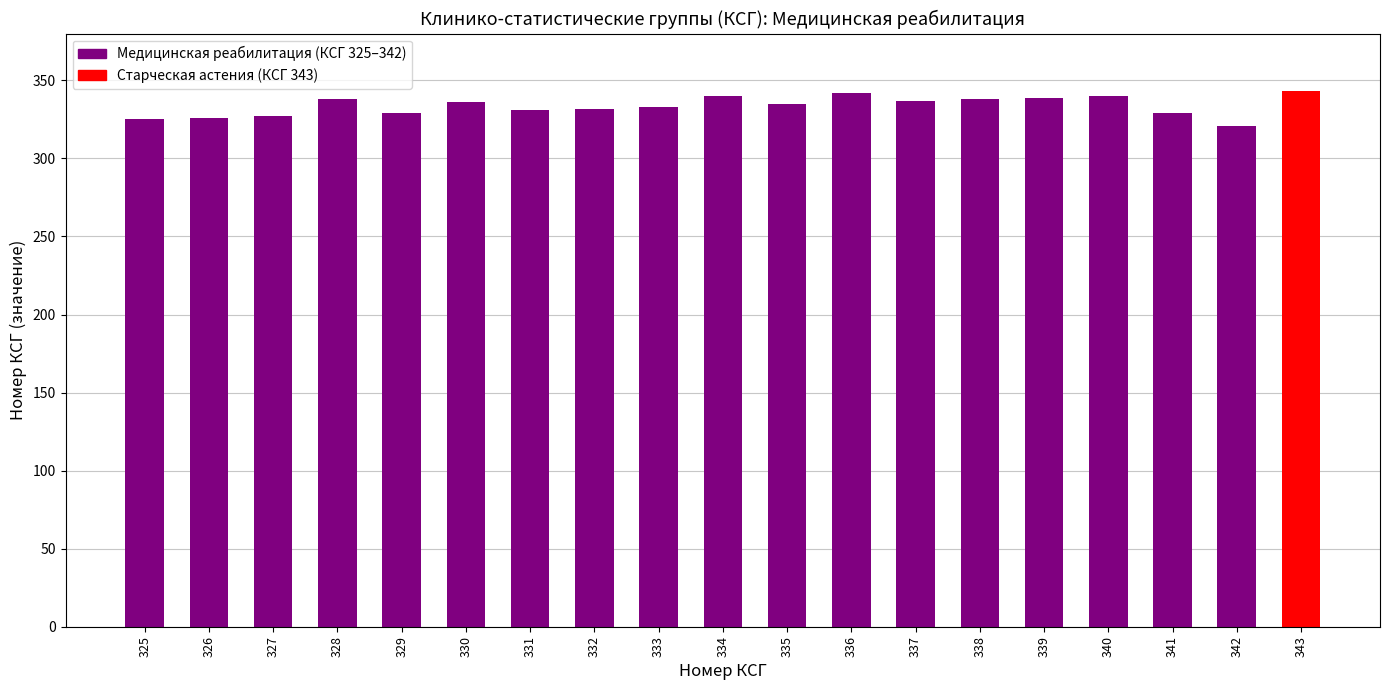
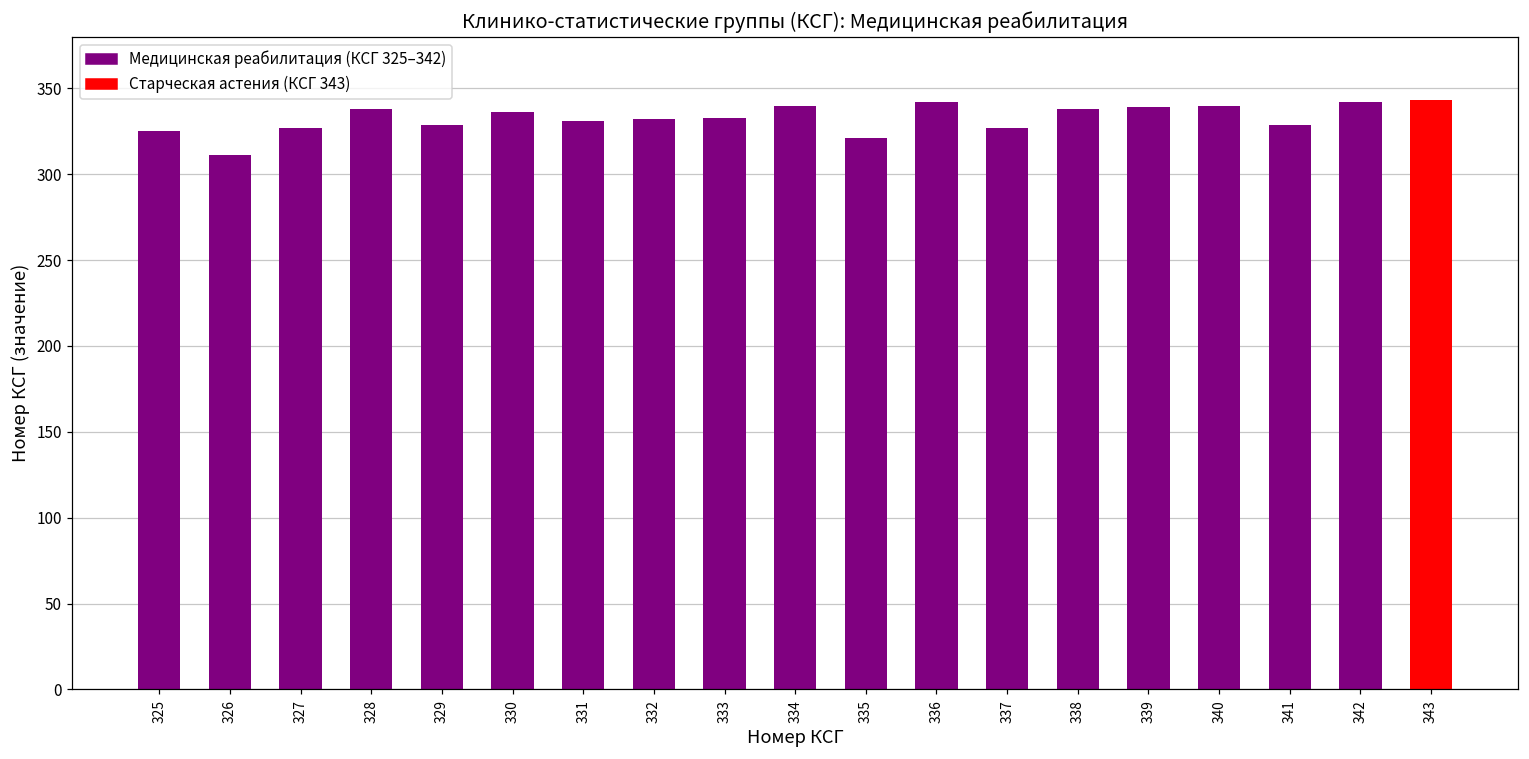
  {
    "325": 325,
-   "326": 326,
+   "326": 311,
    "327": 327,
    "328": 338,
    "329": 329,
    "330": 336,
    "331": 331,
    "332": 332,
    "333": 333,
    "334": 340,
-   "335": 335,
+   "335": 321,
    "336": 342,
-   "337": 337,
+   "337": 327,
    "338": 338,
    "339": 339,
    "340": 340,
    "341": 329,
-   "342": 321,
+   "342": 342,
    "343": 343
  }
